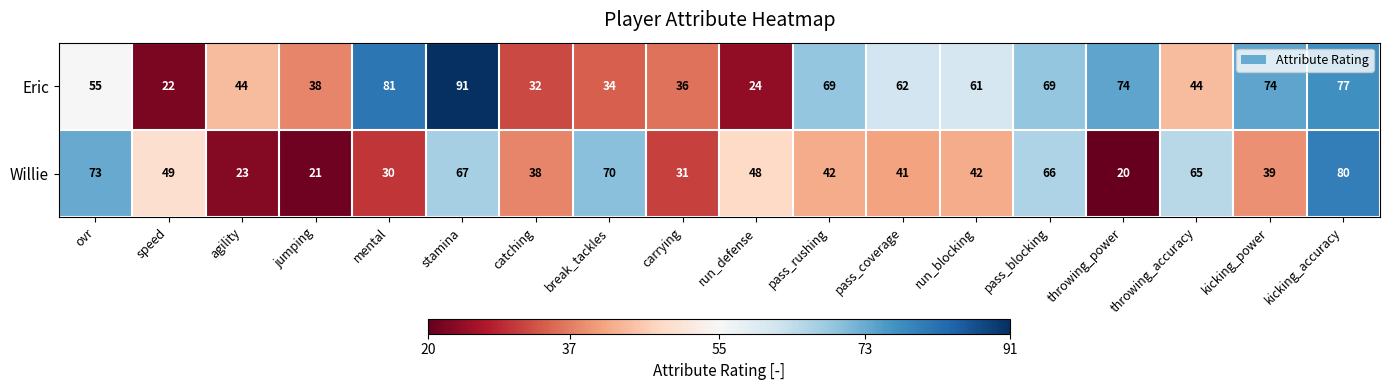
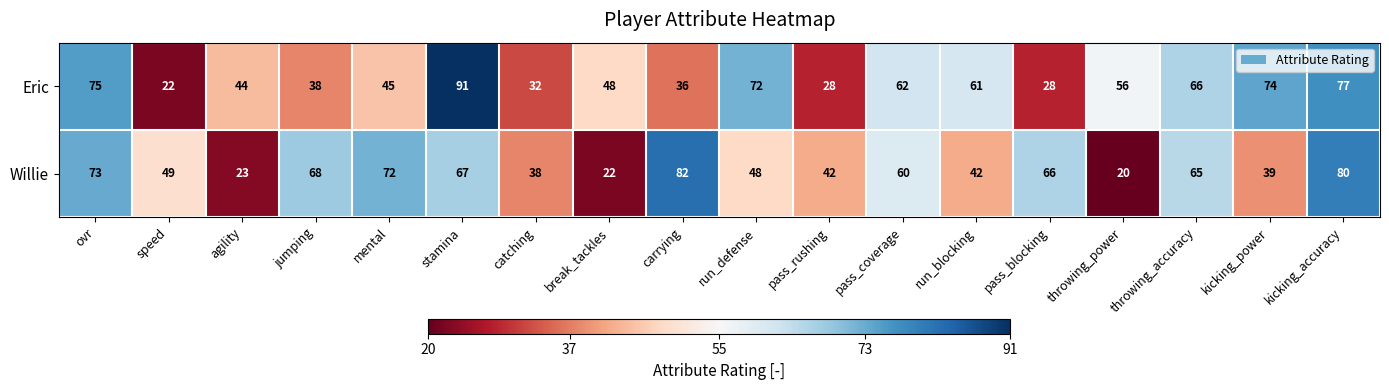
  {
    "Eric": {
-     "ovr": 55,
+     "ovr": 75,
      "speed": 22,
      "agility": 44,
      "jumping": 38,
-     "mental": 81,
+     "mental": 45,
      "stamina": 91,
      "catching": 32,
-     "break_tackles": 34,
+     "break_tackles": 48,
      "carrying": 36,
-     "run_defense": 24,
-     "pass_rushing": 69,
+     "run_defense": 72,
+     "pass_rushing": 28,
      "pass_coverage": 62,
      "run_blocking": 61,
-     "pass_blocking": 69,
-     "throwing_power": 74,
-     "throwing_accuracy": 44,
+     "pass_blocking": 28,
+     "throwing_power": 56,
+     "throwing_accuracy": 66,
      "kicking_power": 74,
      "kicking_accuracy": 77
    },
    "Willie": {
      "ovr": 73,
      "speed": 49,
      "agility": 23,
-     "jumping": 21,
-     "mental": 30,
+     "jumping": 68,
+     "mental": 72,
      "stamina": 67,
      "catching": 38,
-     "break_tackles": 70,
-     "carrying": 31,
+     "break_tackles": 22,
+     "carrying": 82,
      "run_defense": 48,
      "pass_rushing": 42,
-     "pass_coverage": 41,
+     "pass_coverage": 60,
      "run_blocking": 42,
      "pass_blocking": 66,
      "throwing_power": 20,
      "throwing_accuracy": 65,
      "kicking_power": 39,
      "kicking_accuracy": 80
    }
  }
